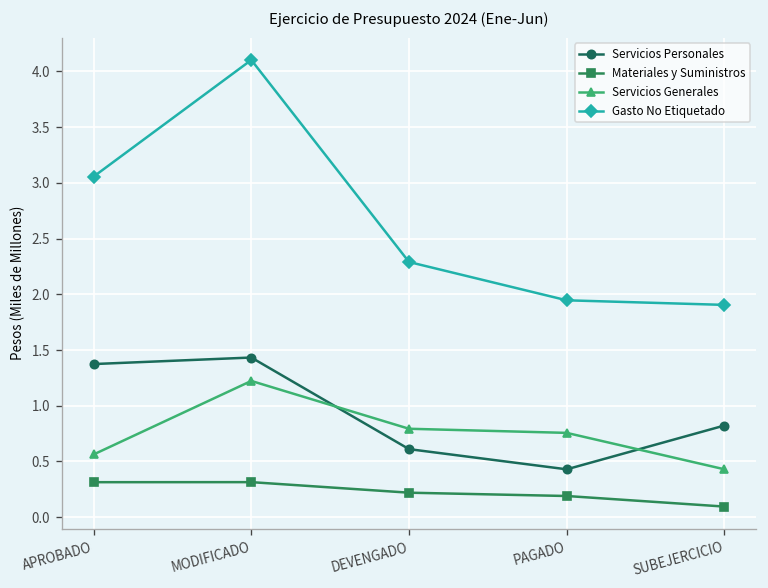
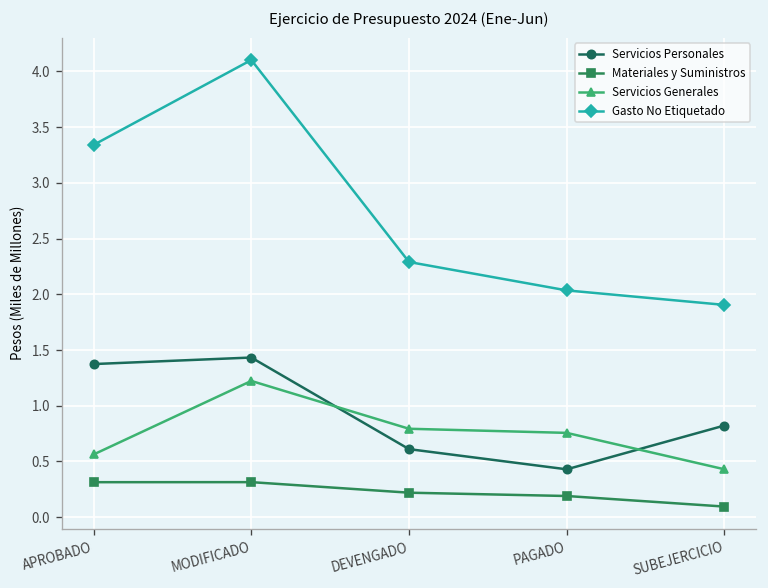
  {
    "Gasto No Etiquetado": {
-     "APROBADO": 3.1,
+     "APROBADO": 3.3,
      "MODIFICADO": 4.1,
      "DEVENGADO": 2.3,
-     "PAGADO": 1.9,
+     "PAGADO": 2.0,
      "SUBEJERCICIO": 1.9
    }
  }
